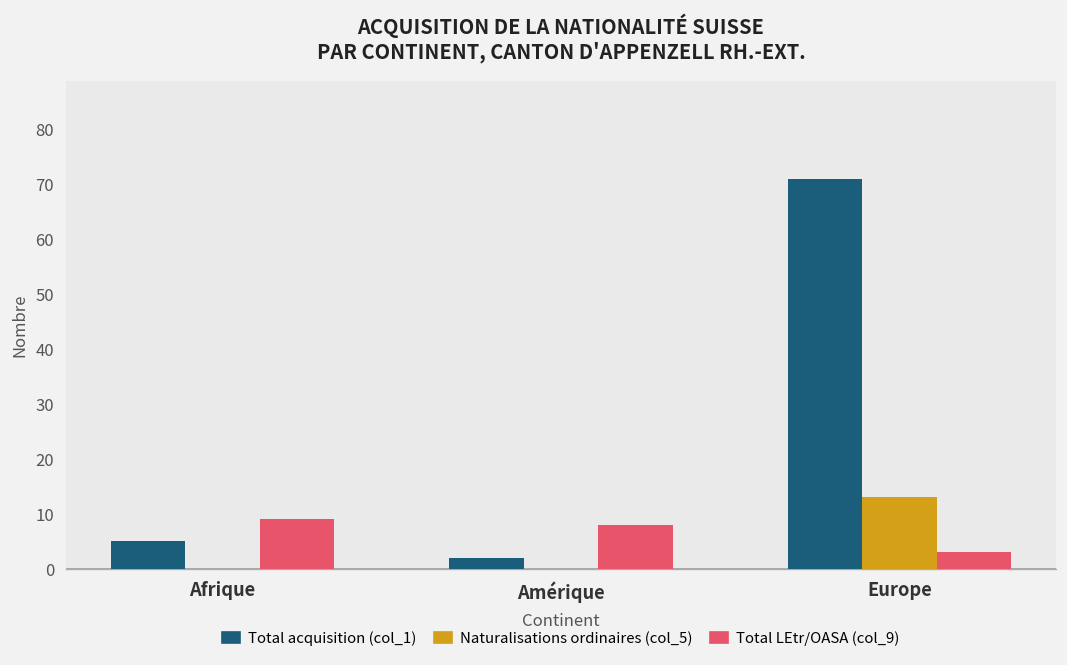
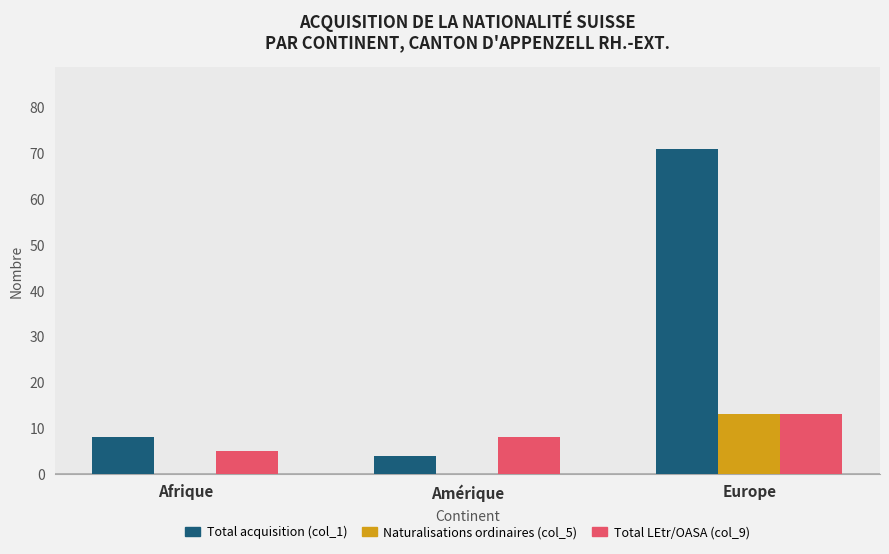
  {
    "Total acquisition (col_1)": {
-     "Afrique": 5,
-     "Amérique": 2,
+     "Afrique": 8,
+     "Amérique": 4,
      "Europe": 71
    },
    "Naturalisations ordinaires (col_5)": {
      "Afrique": 0,
      "Amérique": 0,
      "Europe": 13
    },
    "Total LEtr/OASA (col_9)": {
-     "Afrique": 9,
+     "Afrique": 5,
      "Amérique": 8,
-     "Europe": 3
+     "Europe": 13
    }
  }
